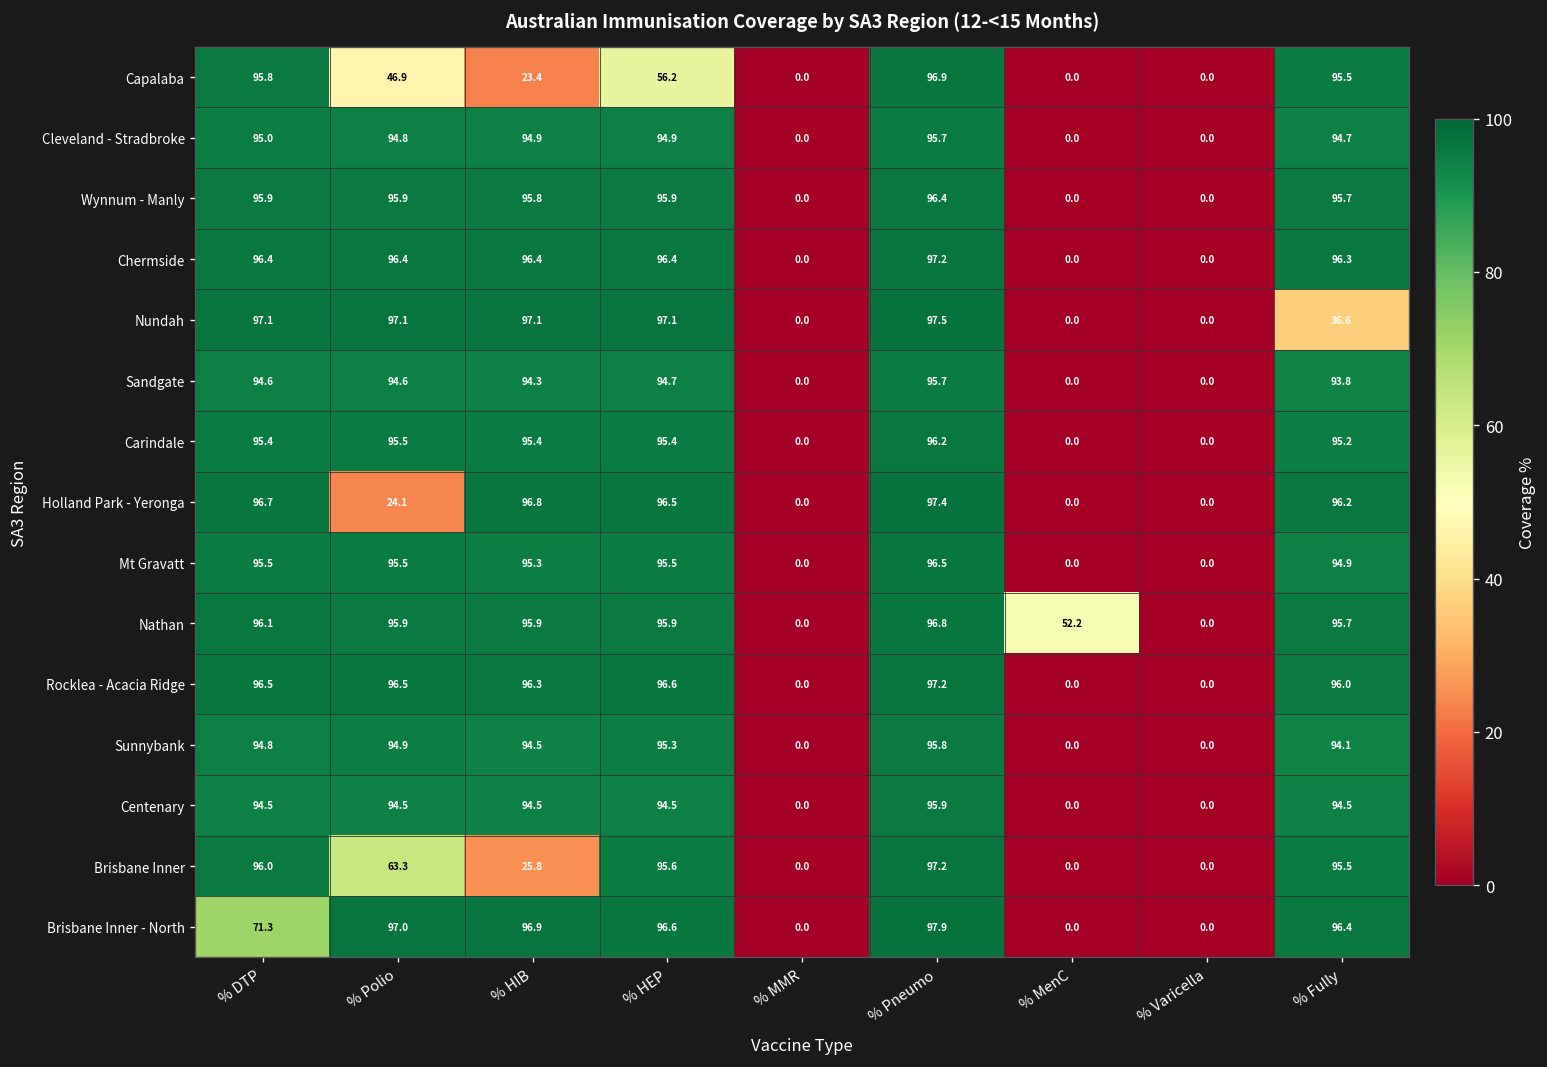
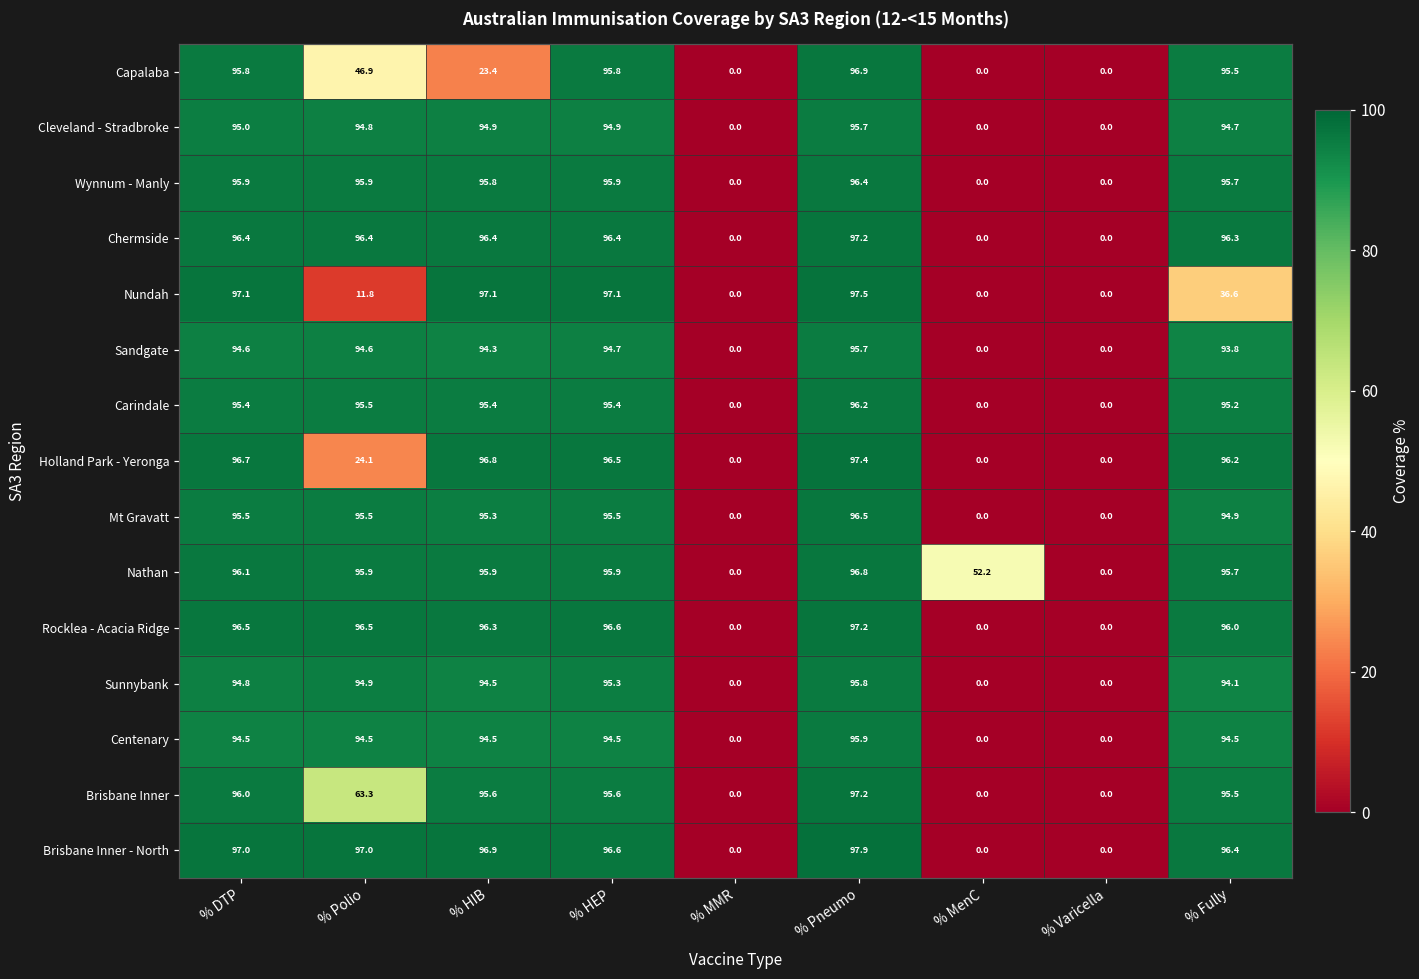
  {
    "Capalaba": {
      "% DTP": 95.8,
      "% Polio": 46.9,
      "% HIB": 23.4,
-     "% HEP": 56.2,
+     "% HEP": 95.8,
      "% MMR": 0.0,
      "% Pneumo": 96.9,
      "% MenC": 0.0,
      "% Varicella": 0.0,
      "% Fully": 95.5
    },
    "Cleveland - Stradbroke": {
      "% DTP": 95.0,
      "% Polio": 94.8,
      "% HIB": 94.9,
      "% HEP": 94.9,
      "% MMR": 0.0,
      "% Pneumo": 95.7,
      "% MenC": 0.0,
      "% Varicella": 0.0,
      "% Fully": 94.7
    },
    "Wynnum - Manly": {
      "% DTP": 95.9,
      "% Polio": 95.9,
      "% HIB": 95.8,
      "% HEP": 95.9,
      "% MMR": 0.0,
      "% Pneumo": 96.4,
      "% MenC": 0.0,
      "% Varicella": 0.0,
      "% Fully": 95.7
    },
    "Chermside": {
      "% DTP": 96.4,
      "% Polio": 96.4,
      "% HIB": 96.4,
      "% HEP": 96.4,
      "% MMR": 0.0,
      "% Pneumo": 97.2,
      "% MenC": 0.0,
      "% Varicella": 0.0,
      "% Fully": 96.3
    },
    "Nundah": {
      "% DTP": 97.1,
-     "% Polio": 97.1,
+     "% Polio": 11.8,
      "% HIB": 97.1,
      "% HEP": 97.1,
      "% MMR": 0.0,
      "% Pneumo": 97.5,
      "% MenC": 0.0,
      "% Varicella": 0.0,
      "% Fully": 36.6
    },
    "Sandgate": {
      "% DTP": 94.6,
      "% Polio": 94.6,
      "% HIB": 94.3,
      "% HEP": 94.7,
      "% MMR": 0.0,
      "% Pneumo": 95.7,
      "% MenC": 0.0,
      "% Varicella": 0.0,
      "% Fully": 93.8
    },
    "Carindale": {
      "% DTP": 95.4,
      "% Polio": 95.5,
      "% HIB": 95.4,
      "% HEP": 95.4,
      "% MMR": 0.0,
      "% Pneumo": 96.2,
      "% MenC": 0.0,
      "% Varicella": 0.0,
      "% Fully": 95.2
    },
    "Holland Park - Yeronga": {
      "% DTP": 96.7,
      "% Polio": 24.1,
      "% HIB": 96.8,
      "% HEP": 96.5,
      "% MMR": 0.0,
      "% Pneumo": 97.4,
      "% MenC": 0.0,
      "% Varicella": 0.0,
      "% Fully": 96.2
    },
    "Mt Gravatt": {
      "% DTP": 95.5,
      "% Polio": 95.5,
      "% HIB": 95.3,
      "% HEP": 95.5,
      "% MMR": 0.0,
      "% Pneumo": 96.5,
      "% MenC": 0.0,
      "% Varicella": 0.0,
      "% Fully": 94.9
    },
    "Nathan": {
      "% DTP": 96.1,
      "% Polio": 95.9,
      "% HIB": 95.9,
      "% HEP": 95.9,
      "% MMR": 0.0,
      "% Pneumo": 96.8,
      "% MenC": 52.2,
      "% Varicella": 0.0,
      "% Fully": 95.7
    },
    "Rocklea - Acacia Ridge": {
      "% DTP": 96.5,
      "% Polio": 96.5,
      "% HIB": 96.3,
      "% HEP": 96.6,
      "% MMR": 0.0,
      "% Pneumo": 97.2,
      "% MenC": 0.0,
      "% Varicella": 0.0,
      "% Fully": 96.0
    },
    "Sunnybank": {
      "% DTP": 94.8,
      "% Polio": 94.9,
      "% HIB": 94.5,
      "% HEP": 95.3,
      "% MMR": 0.0,
      "% Pneumo": 95.8,
      "% MenC": 0.0,
      "% Varicella": 0.0,
      "% Fully": 94.1
    },
    "Centenary": {
      "% DTP": 94.5,
      "% Polio": 94.5,
      "% HIB": 94.5,
      "% HEP": 94.5,
      "% MMR": 0.0,
      "% Pneumo": 95.9,
      "% MenC": 0.0,
      "% Varicella": 0.0,
      "% Fully": 94.5
    },
    "Brisbane Inner": {
      "% DTP": 96.0,
      "% Polio": 63.3,
-     "% HIB": 25.8,
+     "% HIB": 95.6,
      "% HEP": 95.6,
      "% MMR": 0.0,
      "% Pneumo": 97.2,
      "% MenC": 0.0,
      "% Varicella": 0.0,
      "% Fully": 95.5
    },
    "Brisbane Inner - North": {
-     "% DTP": 71.3,
+     "% DTP": 97.0,
      "% Polio": 97.0,
      "% HIB": 96.9,
      "% HEP": 96.6,
      "% MMR": 0.0,
      "% Pneumo": 97.9,
      "% MenC": 0.0,
      "% Varicella": 0.0,
      "% Fully": 96.4
    }
  }
